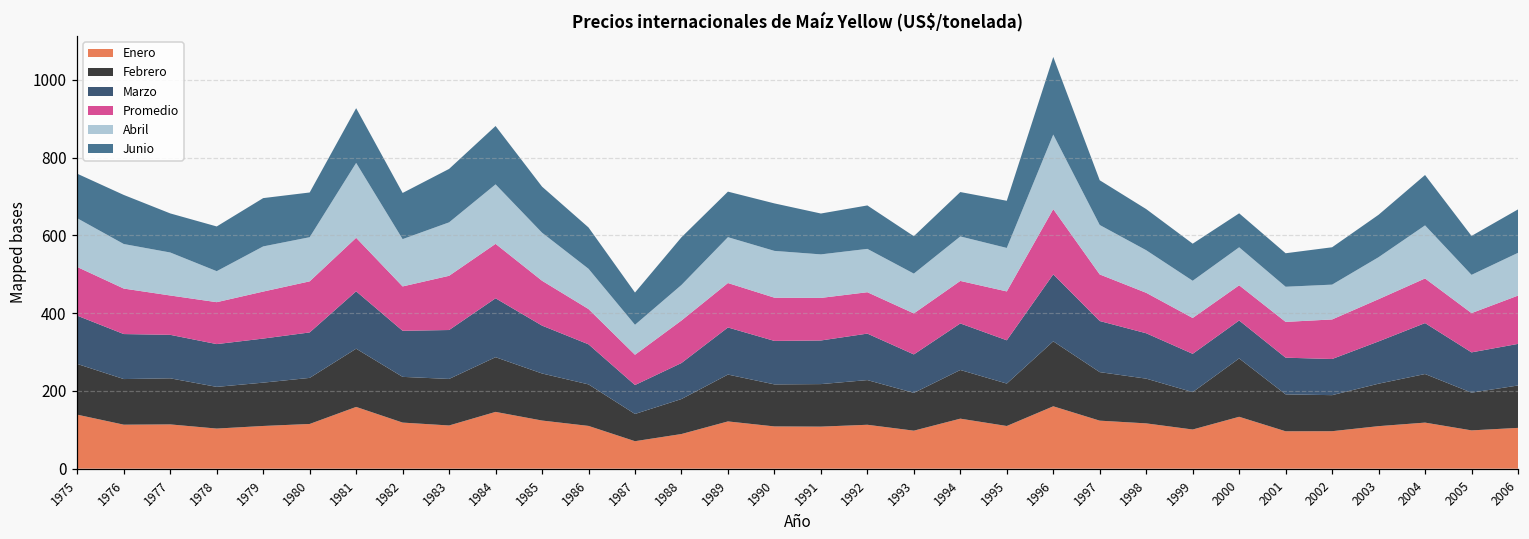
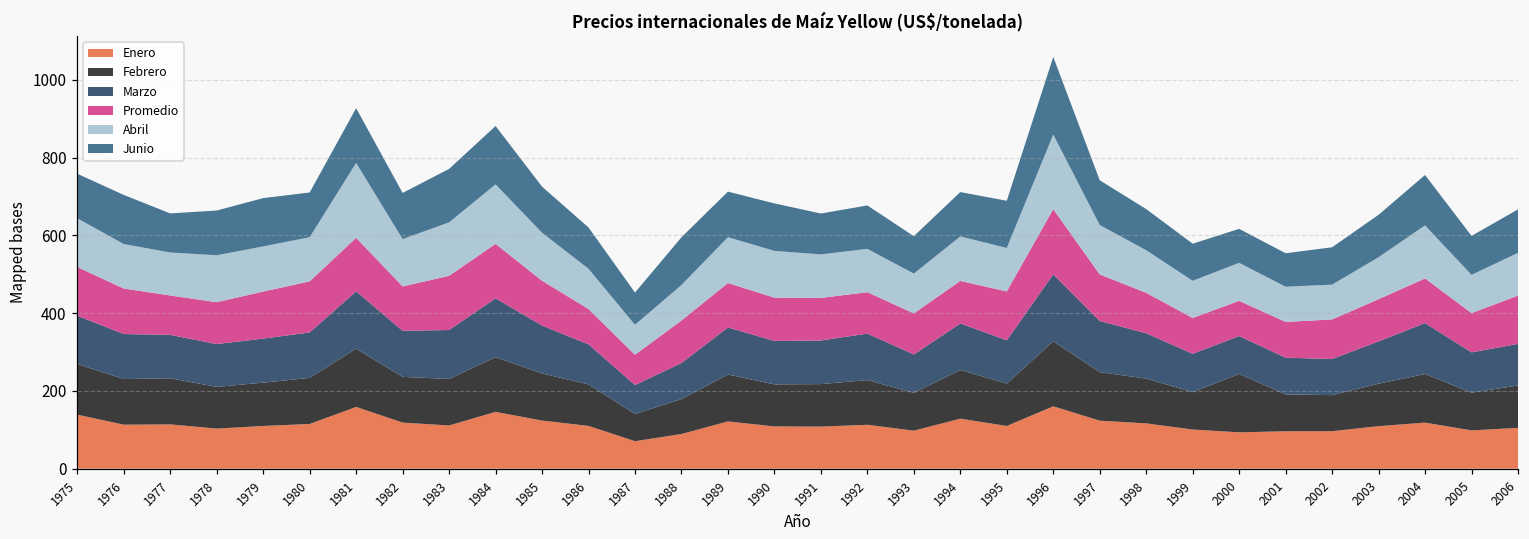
  {
    "Enero": {
      "1975": 140,
      "1976": 110,
      "1977": 110,
      "1978": 100,
      "1979": 110,
      "1980": 110,
      "1981": 160,
      "1982": 120,
      "1983": 110,
      "1984": 150,
      "1985": 120,
      "1986": 110,
      "1987": 70,
      "1988": 90,
      "1989": 120,
      "1990": 110,
      "1991": 110,
      "1992": 110,
      "1993": 100,
      "1994": 130,
      "1995": 110,
      "1996": 160,
      "1997": 120,
      "1998": 120,
      "1999": 100,
-     "2000": 130,
+     "2000": 90,
      "2001": 100,
      "2002": 100,
      "2003": 110,
      "2004": 120,
      "2005": 100,
      "2006": 100
    },
    "Febrero": {
      "1975": 130,
      "1976": 120,
      "1977": 120,
      "1978": 110,
      "1979": 110,
      "1980": 120,
      "1981": 150,
      "1982": 120,
      "1983": 120,
      "1984": 140,
      "1985": 120,
      "1986": 110,
      "1987": 70,
      "1988": 90,
      "1989": 120,
      "1990": 110,
      "1991": 110,
      "1992": 110,
      "1993": 100,
      "1994": 130,
      "1995": 110,
      "1996": 170,
      "1997": 120,
      "1998": 120,
      "1999": 100,
      "2000": 150,
      "2001": 90,
      "2002": 90,
      "2003": 110,
      "2004": 120,
      "2005": 100,
      "2006": 110
    },
    "Promedio": {
      "1975": 130,
      "1976": 120,
      "1977": 100,
      "1978": 110,
      "1979": 120,
      "1980": 130,
      "1981": 140,
      "1982": 110,
      "1983": 140,
      "1984": 140,
      "1985": 120,
      "1986": 90,
      "1987": 80,
      "1988": 110,
      "1989": 110,
      "1990": 110,
      "1991": 110,
      "1992": 110,
      "1993": 110,
      "1994": 110,
      "1995": 130,
      "1996": 170,
      "1997": 120,
      "1998": 100,
      "1999": 90,
      "2000": 90,
      "2001": 90,
      "2002": 100,
      "2003": 110,
      "2004": 110,
      "2005": 100,
      "2006": 120
    },
    "Abril": {
      "1975": 130,
      "1976": 110,
      "1977": 110,
-     "1978": 80,
+     "1978": 120,
      "1979": 120,
      "1980": 110,
      "1981": 190,
      "1982": 120,
      "1983": 140,
      "1984": 150,
      "1985": 120,
      "1986": 100,
      "1987": 80,
      "1988": 90,
      "1989": 120,
      "1990": 120,
      "1991": 110,
      "1992": 110,
      "1993": 100,
      "1994": 110,
      "1995": 110,
      "1996": 190,
      "1997": 130,
      "1998": 110,
      "1999": 100,
      "2000": 100,
      "2001": 90,
      "2002": 90,
      "2003": 110,
      "2004": 140,
      "2005": 100,
      "2006": 110
    }
  }
